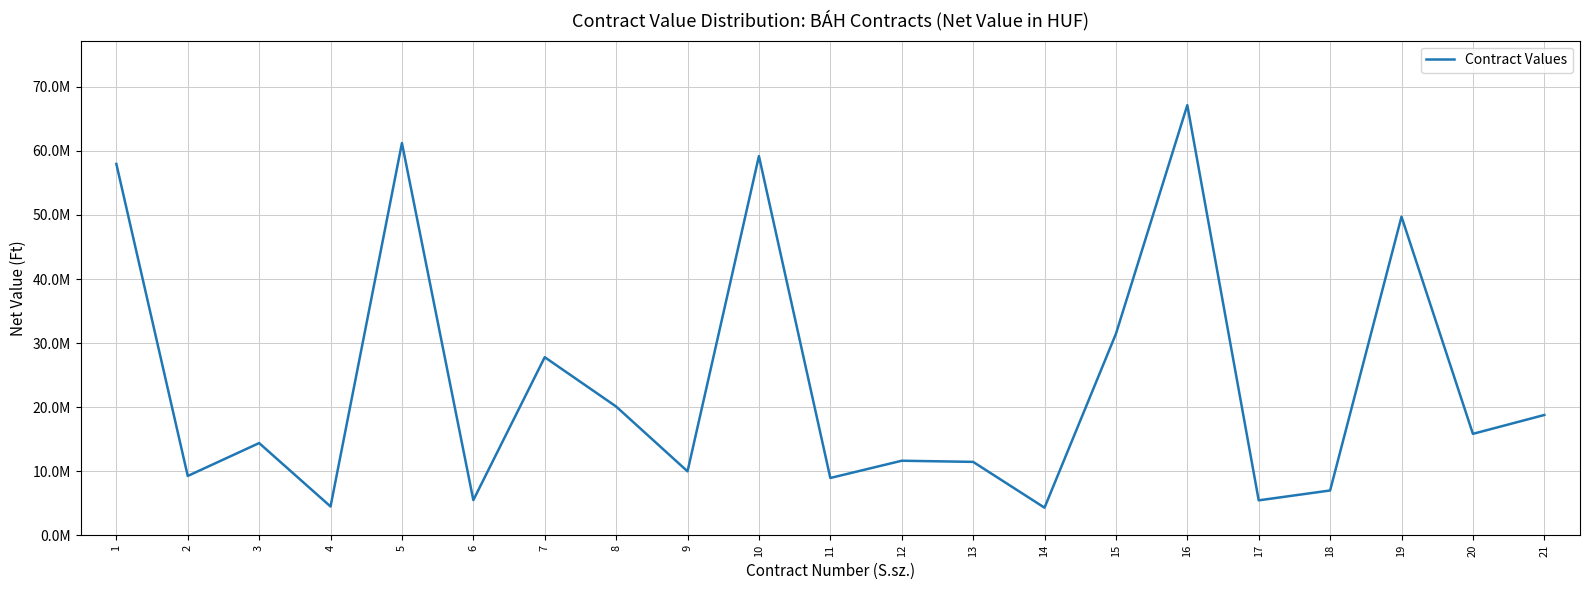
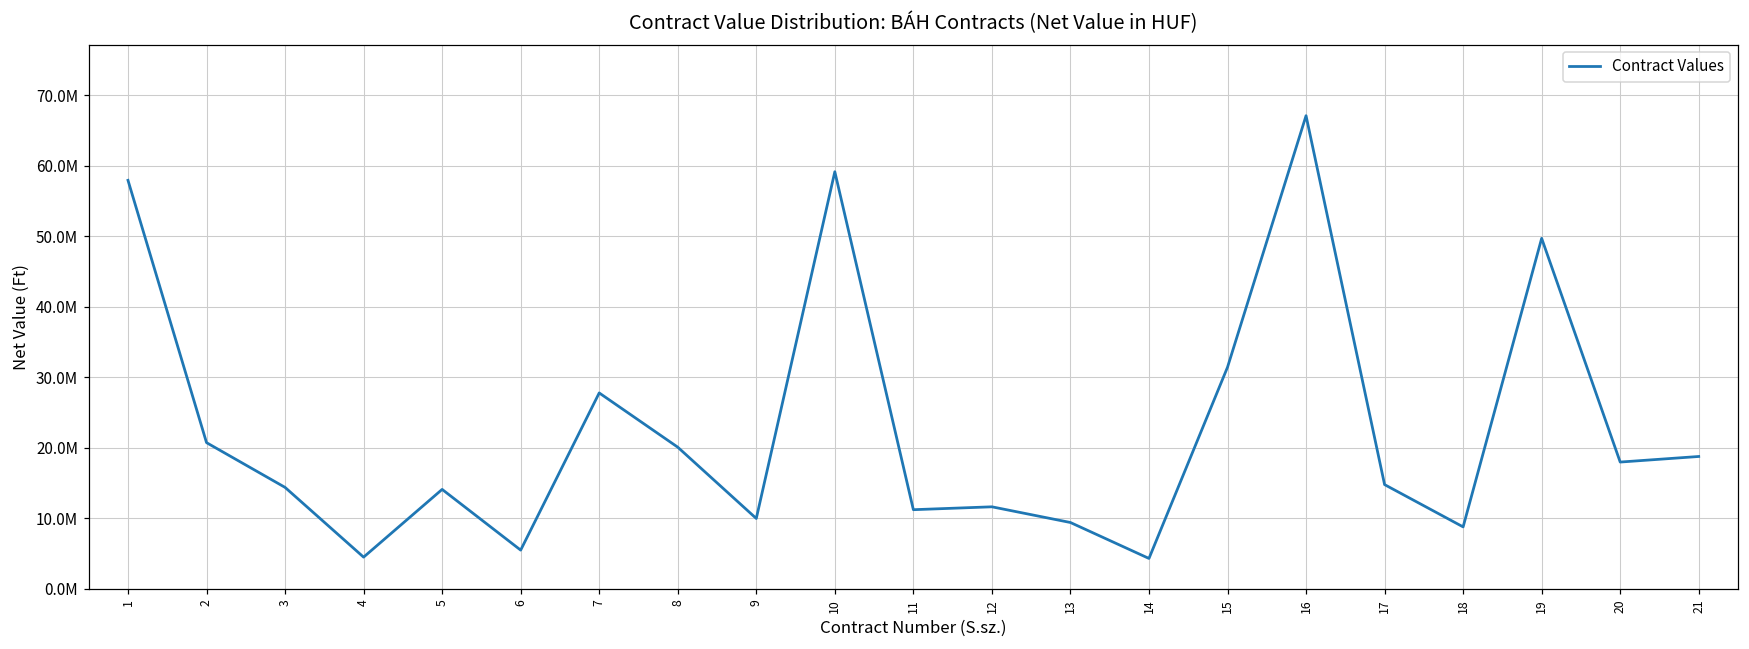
  {
    "1": 58000000,
-   "2": 9000000,
+   "2": 21000000,
    "3": 14000000,
    "4": 5000000,
-   "5": 61000000,
+   "5": 14000000,
    "6": 6000000,
    "7": 28000000,
    "8": 20000000,
    "9": 10000000,
    "10": 59000000,
-   "11": 9000000,
+   "11": 11000000,
    "12": 12000000,
-   "13": 11000000,
+   "13": 9000000,
    "14": 4000000,
    "15": 31000000,
    "16": 67000000,
-   "17": 5000000,
-   "18": 7000000,
+   "17": 15000000,
+   "18": 9000000,
    "19": 50000000,
-   "20": 16000000,
+   "20": 18000000,
    "21": 19000000
  }
